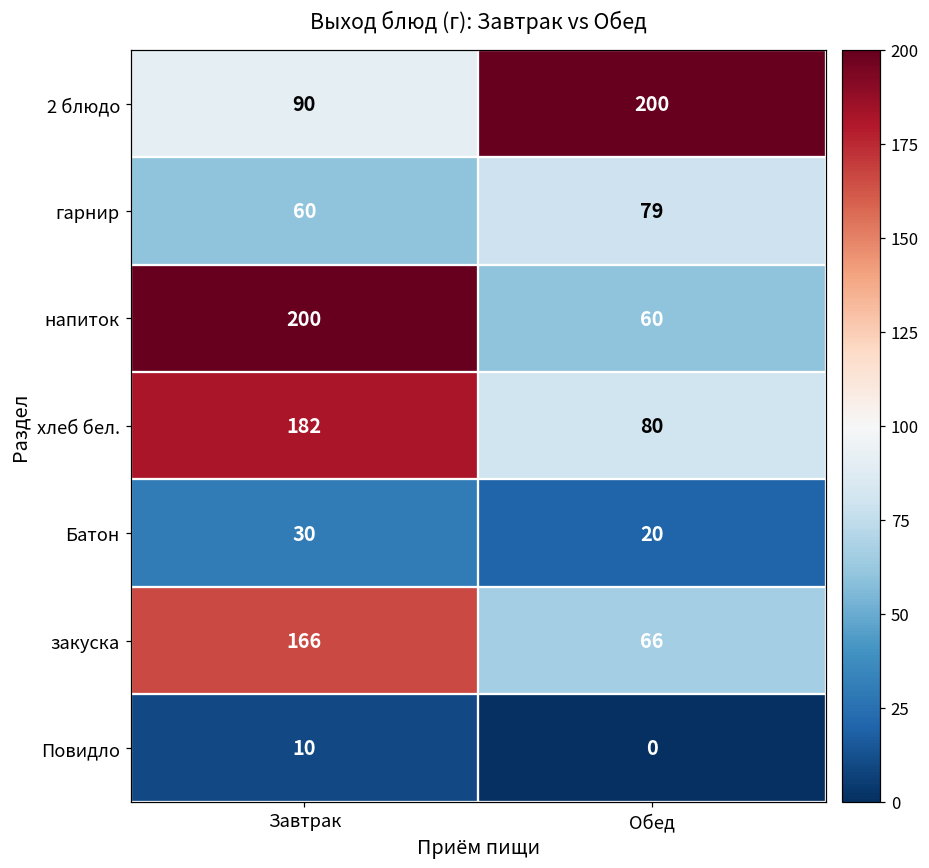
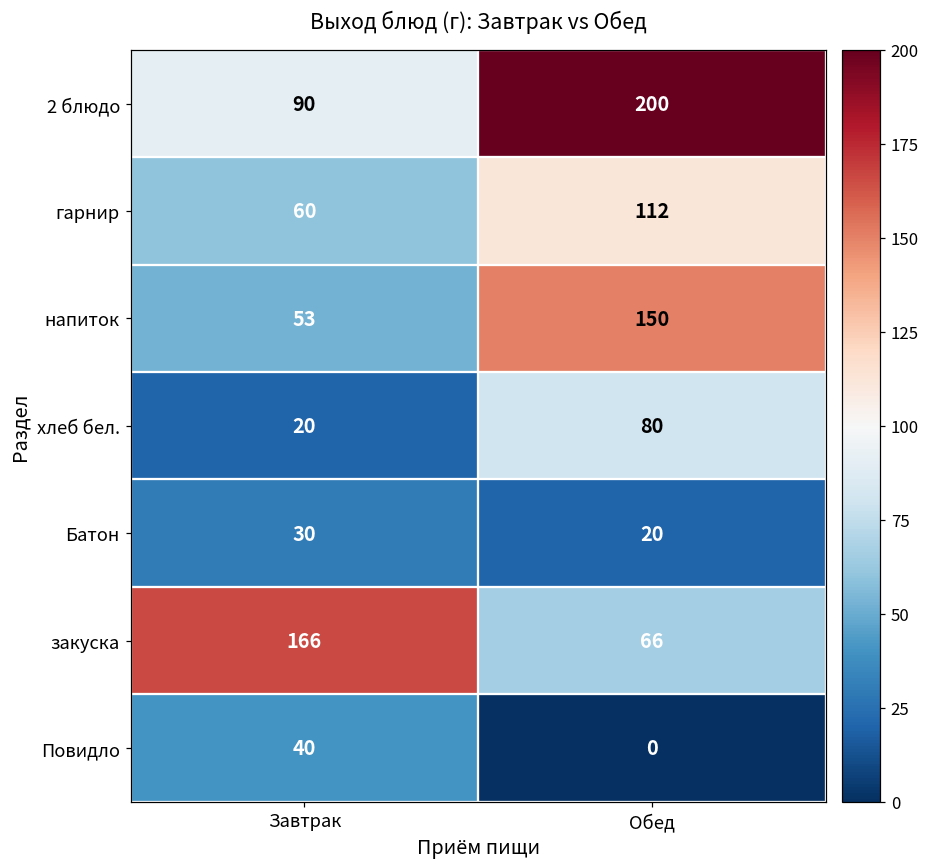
  {
    "2 блюдо": {
      "Завтрак": 90,
      "Обед": 200
    },
    "гарнир": {
      "Завтрак": 60,
-     "Обед": 79
+     "Обед": 112
    },
    "напиток": {
-     "Завтрак": 200,
-     "Обед": 60
+     "Завтрак": 53,
+     "Обед": 150
    },
    "хлеб бел.": {
-     "Завтрак": 182,
+     "Завтрак": 20,
      "Обед": 80
    },
    "Батон": {
      "Завтрак": 30,
      "Обед": 20
    },
    "закуска": {
      "Завтрак": 166,
      "Обед": 66
    },
    "Повидло": {
-     "Завтрак": 10,
+     "Завтрак": 40,
      "Обед": 0
    }
  }
